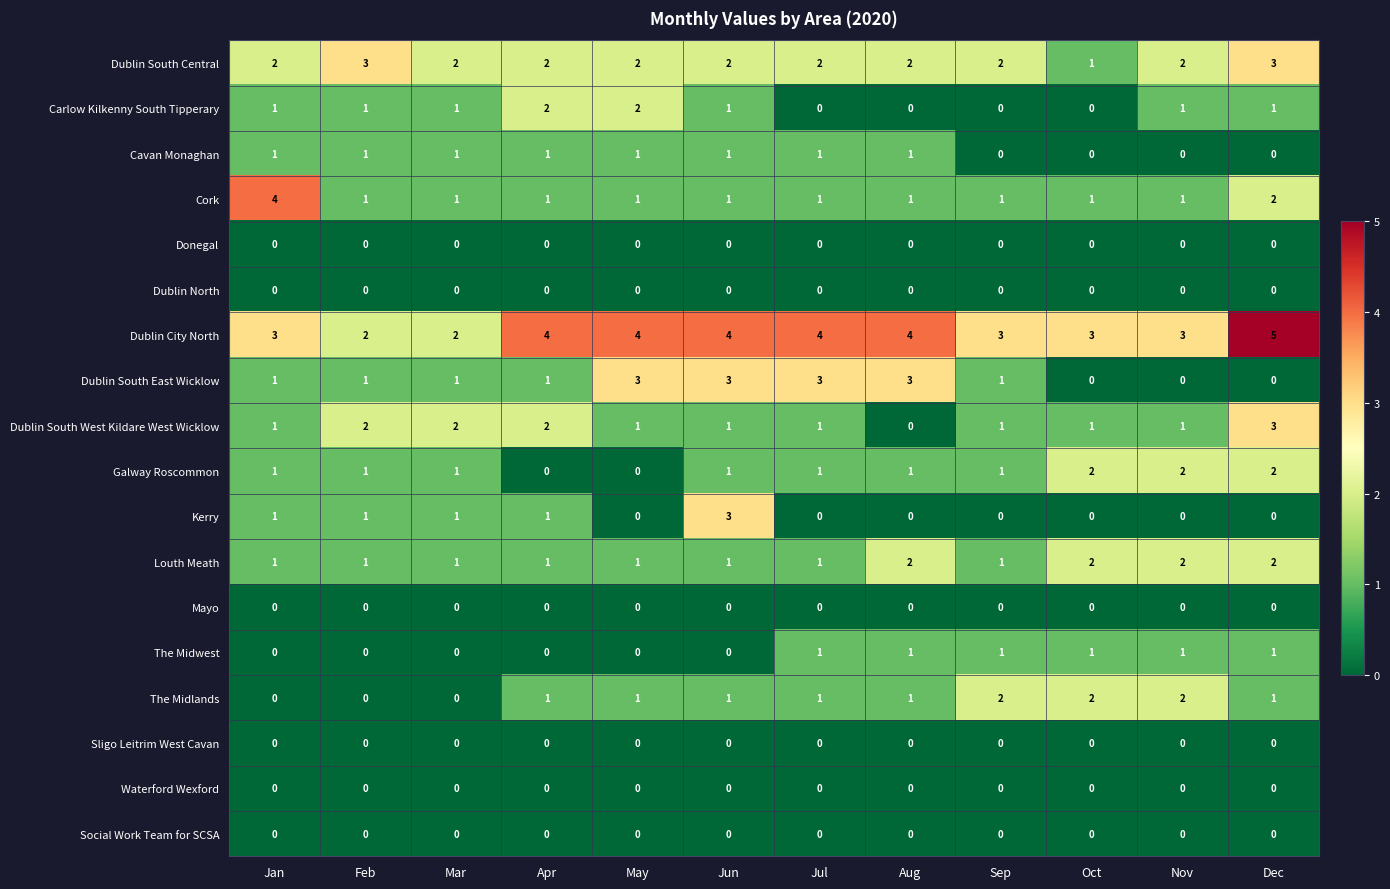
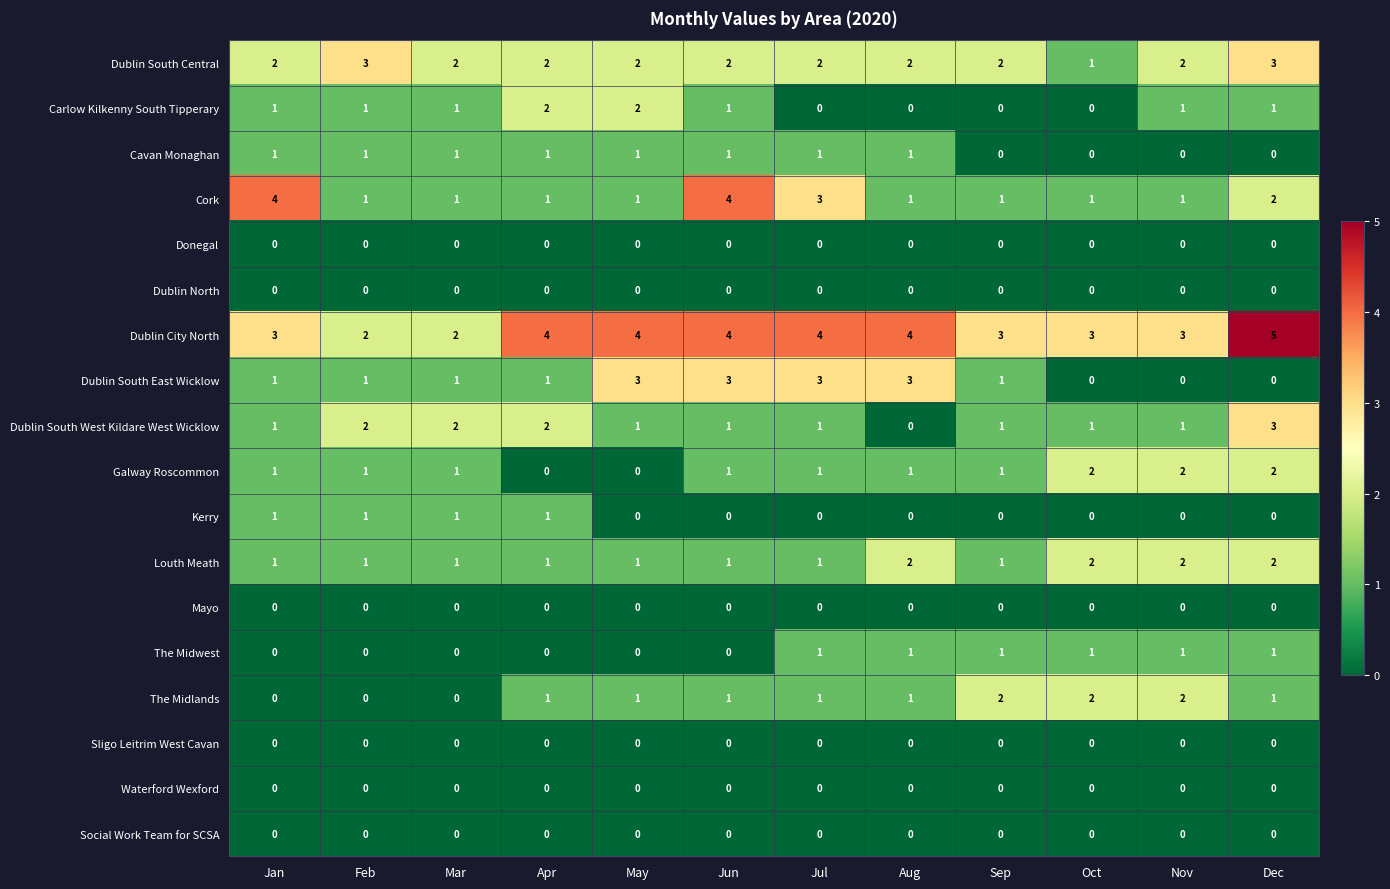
  {
    "Cork": {
      "Jan": 4,
      "Feb": 1,
      "Mar": 1,
      "Apr": 1,
      "May": 1,
-     "Jun": 1,
-     "Jul": 1,
+     "Jun": 4,
+     "Jul": 3,
      "Aug": 1,
      "Sep": 1,
      "Oct": 1,
      "Nov": 1,
      "Dec": 2
    },
    "Kerry": {
      "Jan": 1,
      "Feb": 1,
      "Mar": 1,
      "Apr": 1,
      "May": 0,
-     "Jun": 3,
+     "Jun": 0,
      "Jul": 0,
      "Aug": 0,
      "Sep": 0,
      "Oct": 0,
      "Nov": 0,
      "Dec": 0
    }
  }
